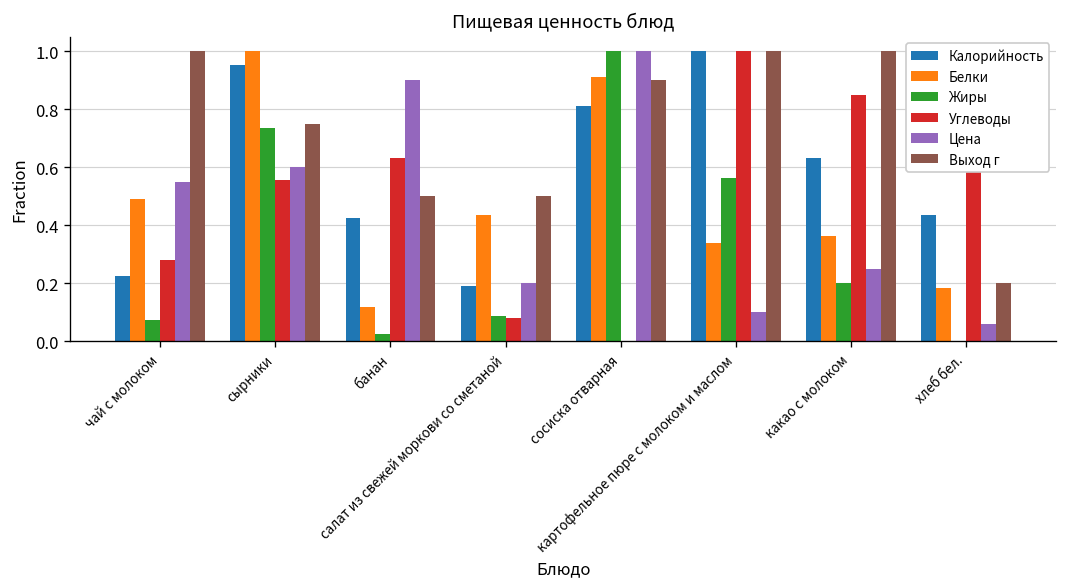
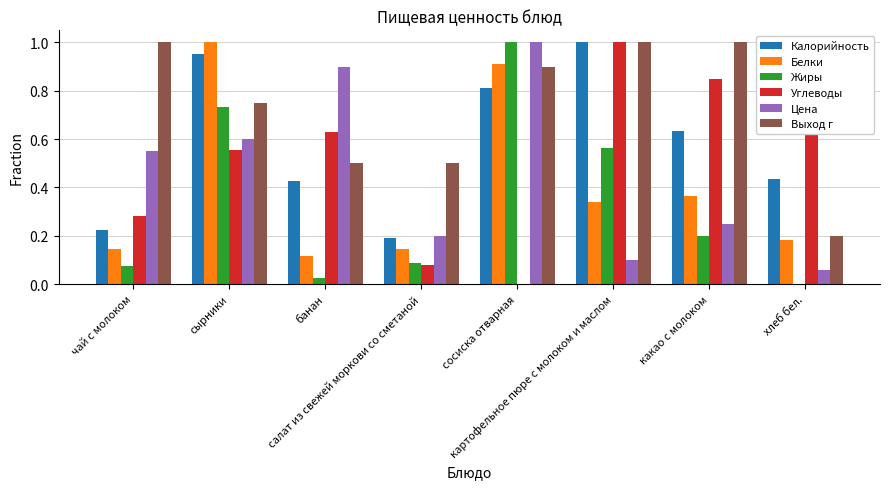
  {
    "Калорийность": {
      "чай с молоком": 0.23,
      "сырники": 0.95,
      "банан": 0.42,
      "салат из свежей моркови со сметаной": 0.19,
      "сосиска отварная": 0.81,
      "картофельное пюре с молоком и маслом": 1.00,
      "какао с молоком": 0.63,
      "хлеб бел.": 0.43
    },
    "Белки": {
-     "чай с молоком": 0.49,
+     "чай с молоком": 0.15,
      "сырники": 1.00,
      "банан": 0.12,
-     "салат из свежей моркови со сметаной": 0.44,
+     "салат из свежей моркови со сметаной": 0.15,
      "сосиска отварная": 0.91,
      "картофельное пюре с молоком и маслом": 0.34,
      "какао с молоком": 0.36,
      "хлеб бел.": 0.18
    },
    "Жиры": {
      "чай с молоком": 0.07,
      "сырники": 0.73,
      "банан": 0.02,
      "салат из свежей моркови со сметаной": 0.09,
      "сосиска отварная": 1.00,
      "картофельное пюре с молоком и маслом": 0.56,
      "какао с молоком": 0.20,
      "хлеб бел.": 0.00
    },
    "Углеводы": {
      "чай с молоком": 0.28,
      "сырники": 0.56,
      "банан": 0.63,
      "салат из свежей моркови со сметаной": 0.08,
      "сосиска отварная": 0.00,
      "картофельное пюре с молоком и маслом": 1.00,
      "какао с молоком": 0.85
    },
    "Цена": {
      "чай с молоком": 0.55,
      "сырники": 0.60,
      "банан": 0.90,
      "салат из свежей моркови со сметаной": 0.20,
      "сосиска отварная": 1.00,
      "картофельное пюре с молоком и маслом": 0.10,
      "какао с молоком": 0.25,
      "хлеб бел.": 0.06
    },
    "Выход г": {
      "чай с молоком": 1.00,
      "сырники": 0.75,
      "банан": 0.50,
      "салат из свежей моркови со сметаной": 0.50,
      "сосиска отварная": 0.90,
      "картофельное пюре с молоком и маслом": 1.00,
      "какао с молоком": 1.00,
      "хлеб бел.": 0.20
    }
  }
